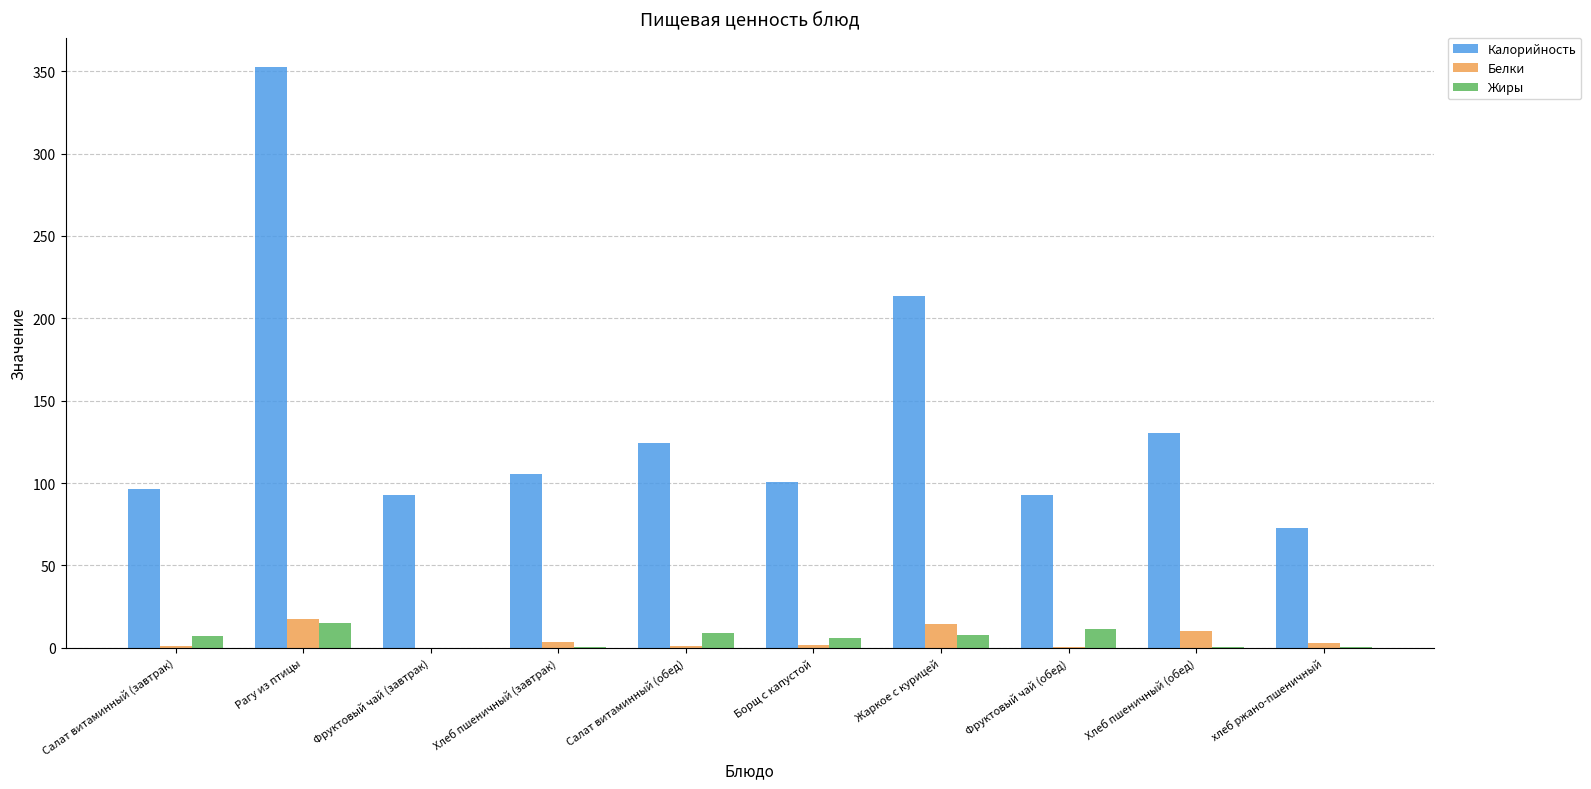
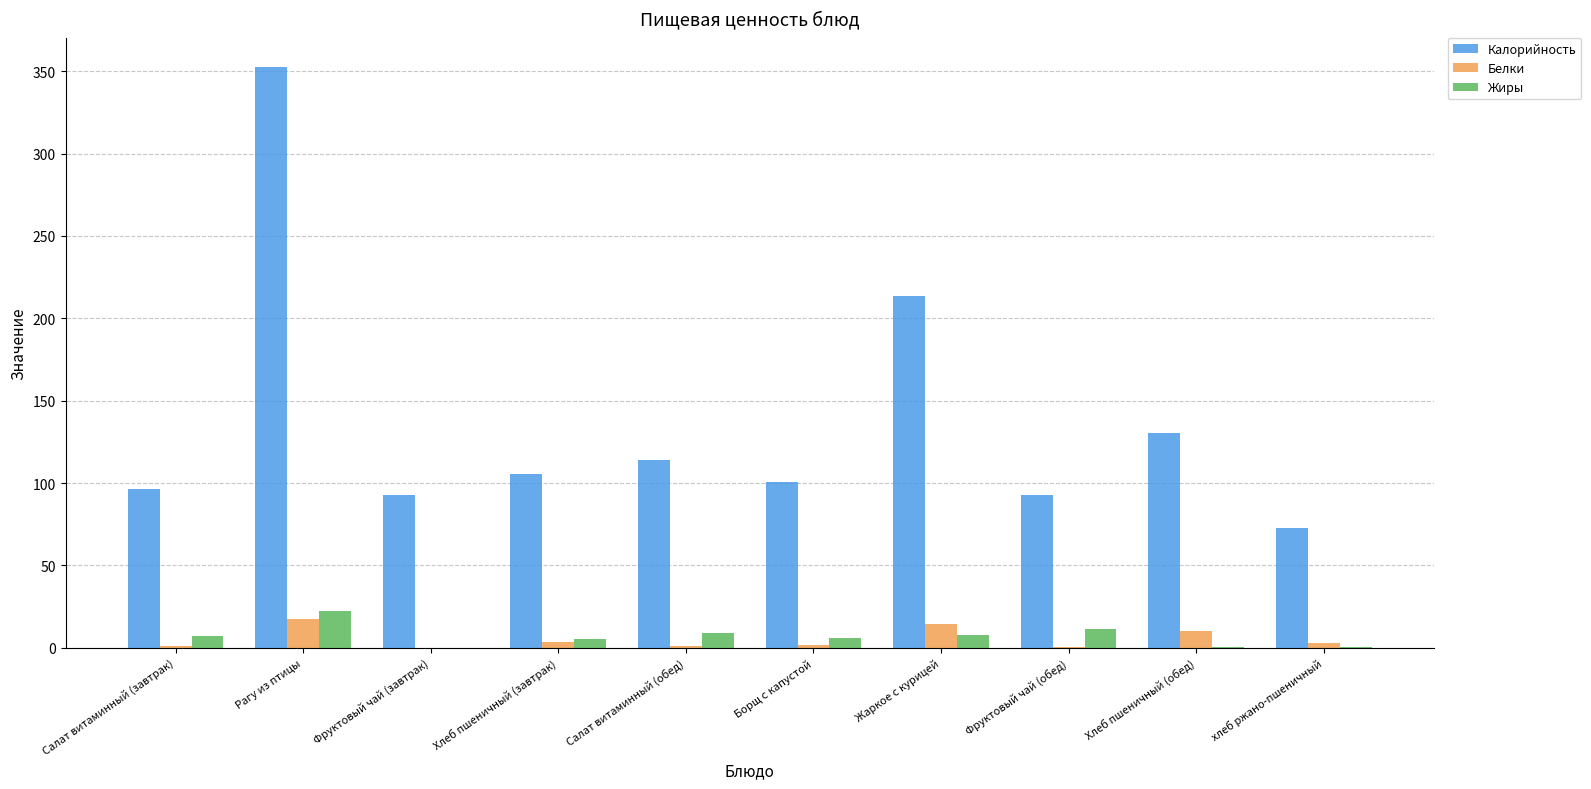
  {
    "Калорийность": {
      "Салат витаминный (завтрак)": 97,
      "Рагу из птицы": 353,
      "Фруктовый чай (завтрак)": 93,
      "Хлеб пшеничный (завтрак)": 106,
-     "Салат витаминный (обед)": 124,
+     "Салат витаминный (обед)": 114,
      "Борщ с капустой": 100,
      "Жаркое с курицей": 214,
      "Фруктовый чай (обед)": 93,
      "Хлеб пшеничный (обед)": 130,
      "хлеб ржано-пшеничный": 72
    },
    "Белки": {
      "Рагу из птицы": 18,
      "Хлеб пшеничный (завтрак)": 3,
      "Борщ с капустой": 2,
      "Жаркое с курицей": 14,
      "Хлеб пшеничный (обед)": 10,
      "хлеб ржано-пшеничный": 3
    },
    "Жиры": {
      "Салат витаминный (завтрак)": 7,
-     "Рагу из птицы": 15,
-     "Хлеб пшеничный (завтрак)": 0,
+     "Рагу из птицы": 22,
+     "Хлеб пшеничный (завтрак)": 5,
      "Салат витаминный (обед)": 9,
      "Борщ с капустой": 6,
      "Жаркое с курицей": 8,
      "Фруктовый чай (обед)": 12
    }
  }
